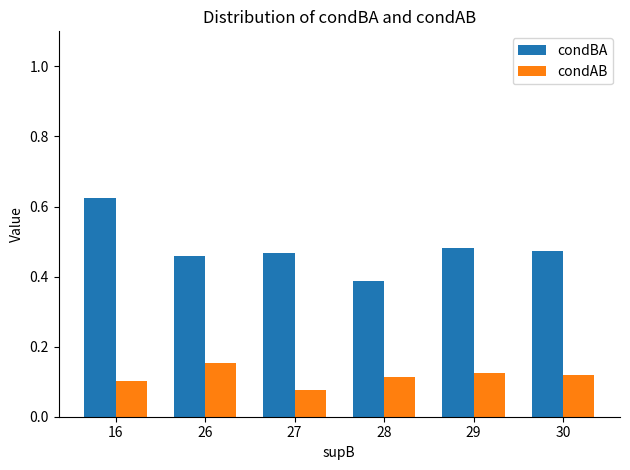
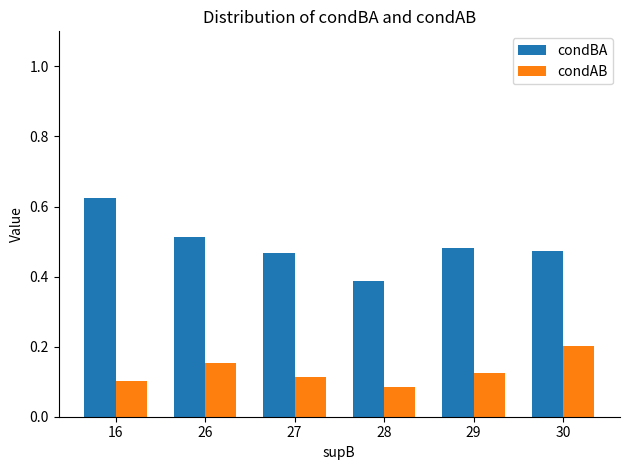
  {
    "condBA": {
      "16": 0.63,
-     "26": 0.46,
+     "26": 0.51,
      "27": 0.47,
      "28": 0.39,
      "29": 0.48,
      "30": 0.47
    },
    "condAB": {
      "16": 0.10,
      "26": 0.15,
-     "27": 0.08,
-     "28": 0.11,
+     "27": 0.11,
+     "28": 0.08,
      "29": 0.12,
-     "30": 0.12
+     "30": 0.20
    }
  }
